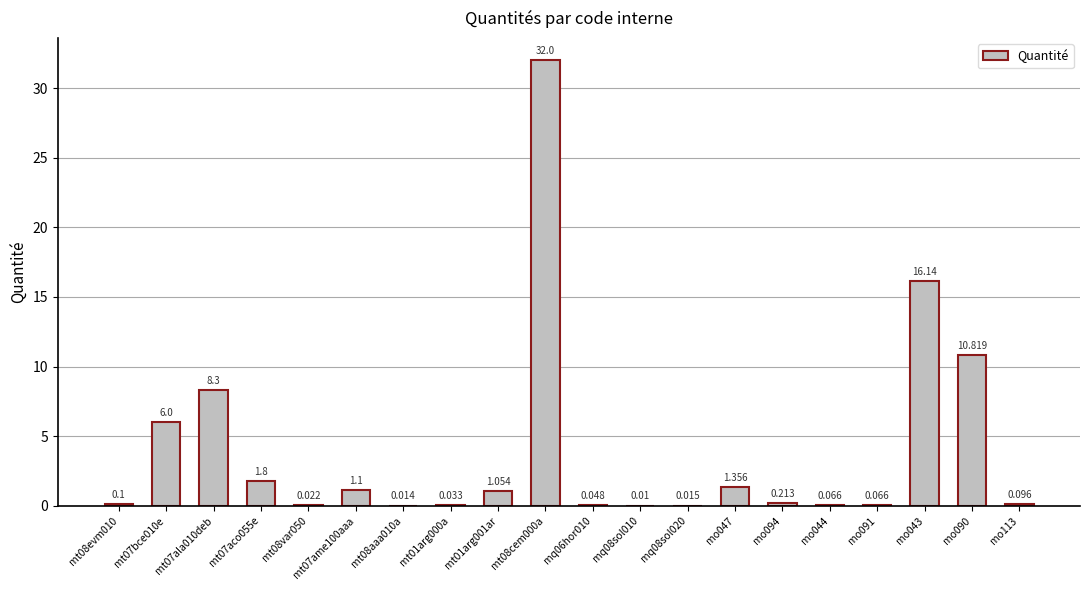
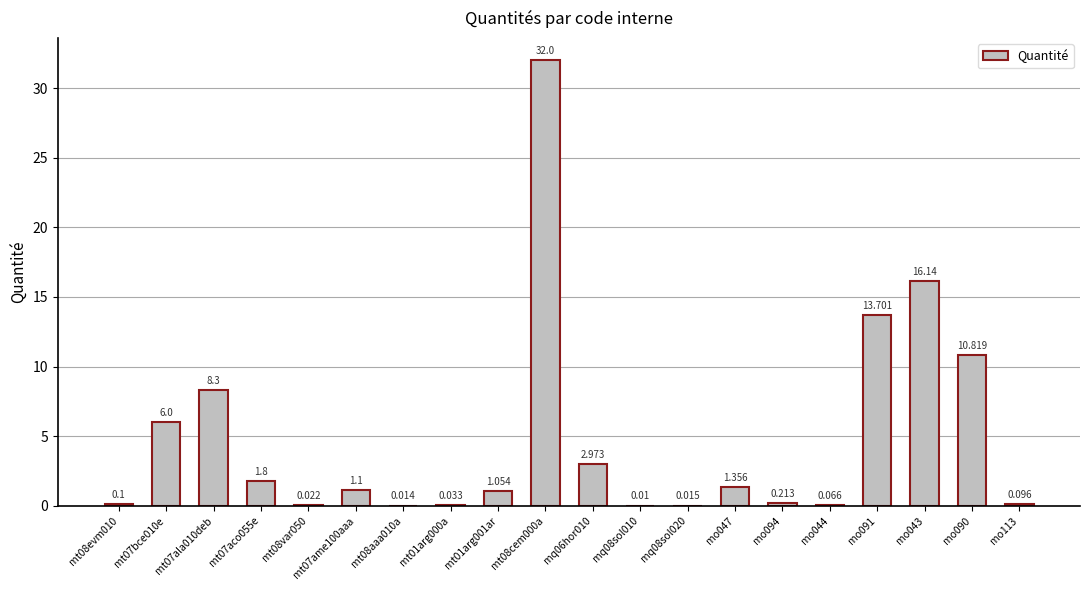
  {
    "mt08evm010": 0.1,
    "mt07bce010e": 6.0,
    "mt07ala010deb": 8.3,
    "mt07aco055e": 1.8,
    "mt08var050": 0.022,
    "mt07ame100aaa": 1.1,
    "mt08aaa010a": 0.014,
    "mt01arg000a": 0.033,
    "mt01arg001ar": 1.054,
    "mt08cem000a": 32.0,
-   "mq06hor010": 0.048,
+   "mq06hor010": 2.973,
    "mq08sol010": 0.01,
    "mq08sol020": 0.015,
    "mo047": 1.356,
    "mo094": 0.213,
    "mo044": 0.066,
-   "mo091": 0.066,
+   "mo091": 13.701,
    "mo043": 16.14,
    "mo090": 10.819,
    "mo113": 0.096
  }
